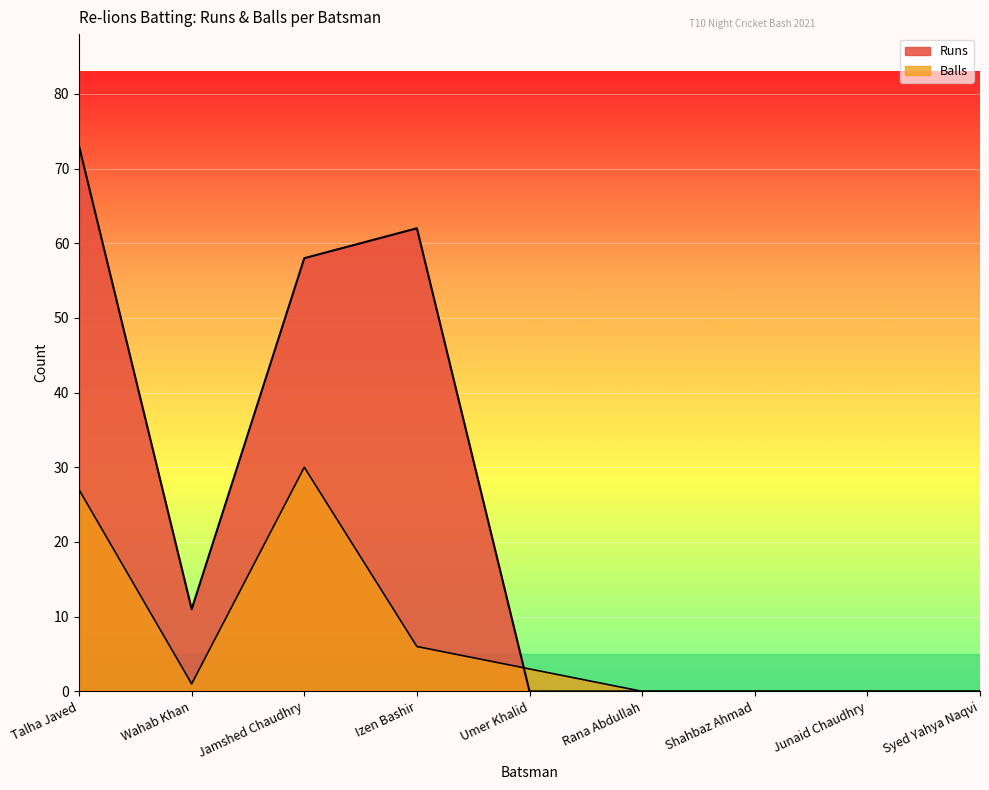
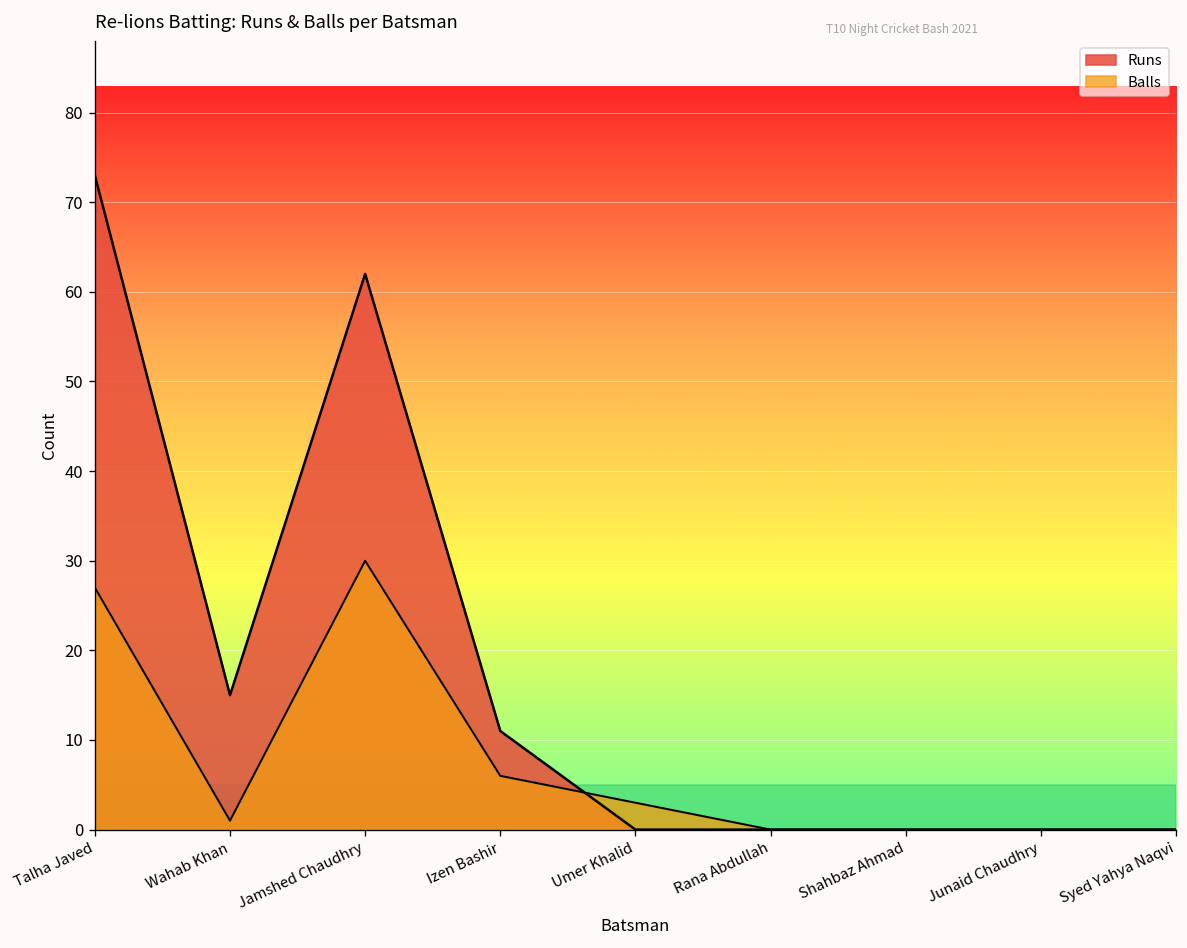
  {
    "Runs": {
      "Talha Javed": 73,
-     "Wahab Khan": 11,
-     "Jamshed Chaudhry": 58,
-     "Izen Bashir": 62
+     "Wahab Khan": 15,
+     "Jamshed Chaudhry": 62,
+     "Izen Bashir": 11
    },
    "Balls": {
      "Talha Javed": 27,
      "Jamshed Chaudhry": 30,
      "Izen Bashir": 6
    }
  }
